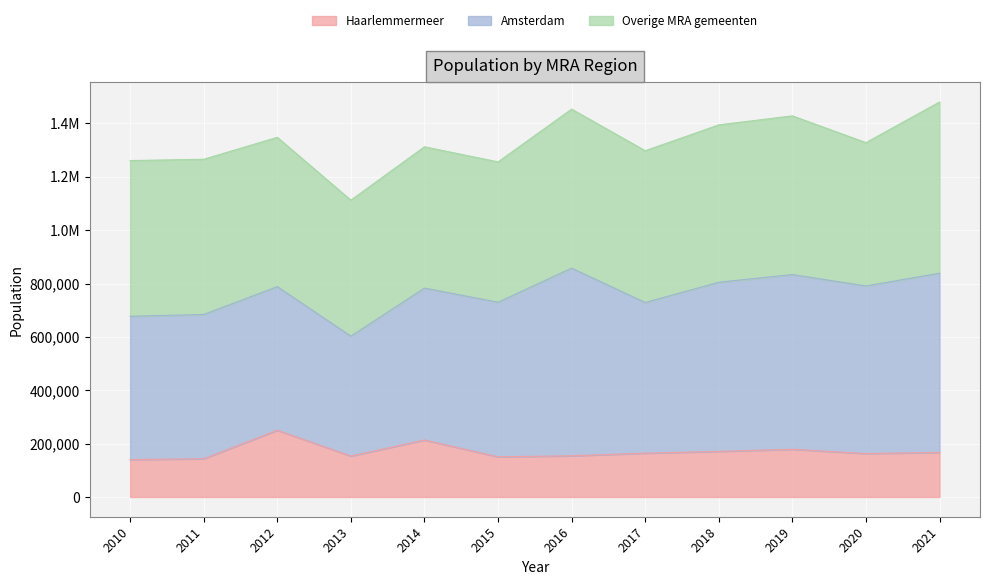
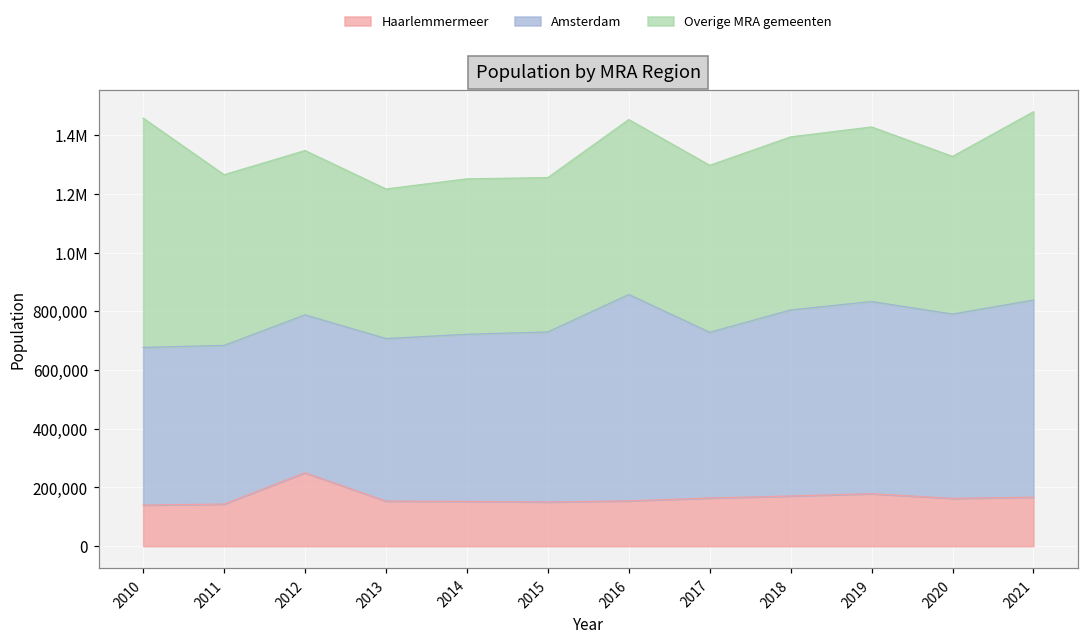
  {
    "Haarlemmermeer": {
      "2010": "140,000",
      "2011": "140,000",
      "2012": "250,000",
      "2013": "150,000",
-     "2014": "210,000",
+     "2014": "150,000",
      "2015": "150,000",
      "2016": "150,000",
      "2017": "160,000",
      "2018": "170,000",
      "2019": "180,000",
      "2020": "160,000",
      "2021": "170,000"
    },
    "Amsterdam": {
      "2010": "540,000",
      "2011": "540,000",
      "2012": "540,000",
-     "2013": "450,000",
+     "2013": "550,000",
      "2014": "570,000",
      "2015": "580,000",
      "2016": "700,000",
      "2017": "560,000",
      "2018": "630,000",
      "2019": "650,000",
      "2020": "630,000",
      "2021": "670,000"
    },
    "Overige MRA gemeenten": {
-     "2010": "580,000",
+     "2010": "780,000",
      "2011": "580,000",
      "2012": "560,000",
      "2013": "510,000",
      "2014": "530,000",
      "2015": "530,000",
      "2016": "600,000",
      "2017": "570,000",
      "2018": "590,000",
      "2019": "590,000",
      "2020": "540,000",
      "2021": "640,000"
    }
  }
